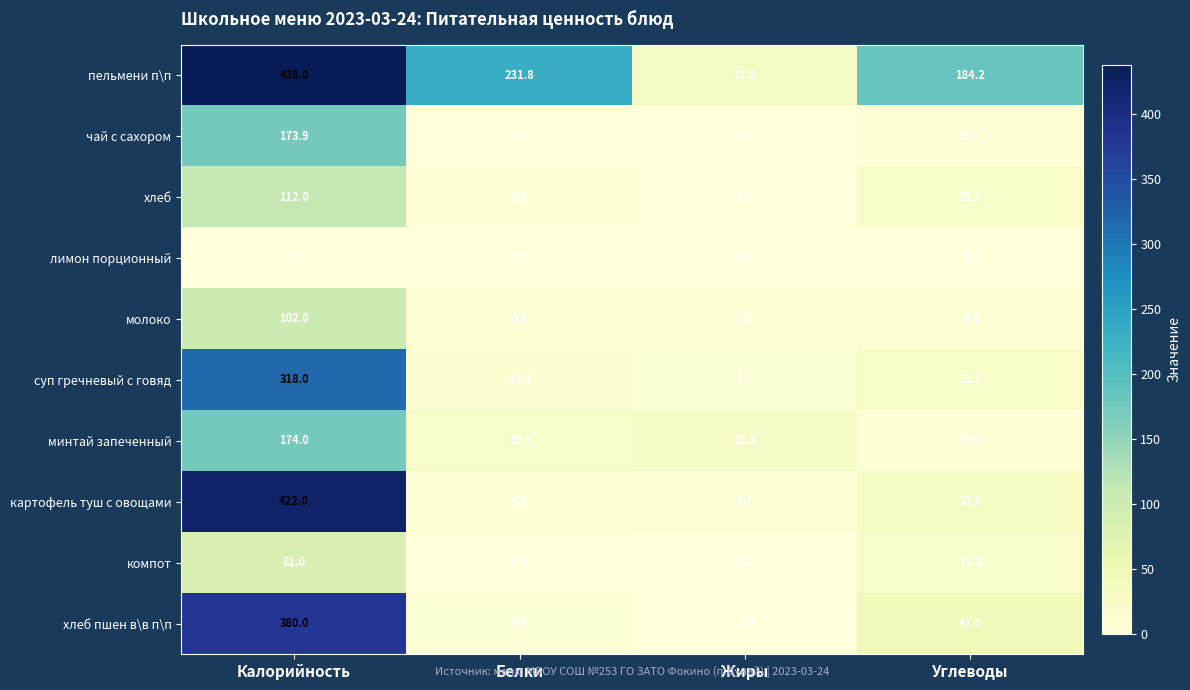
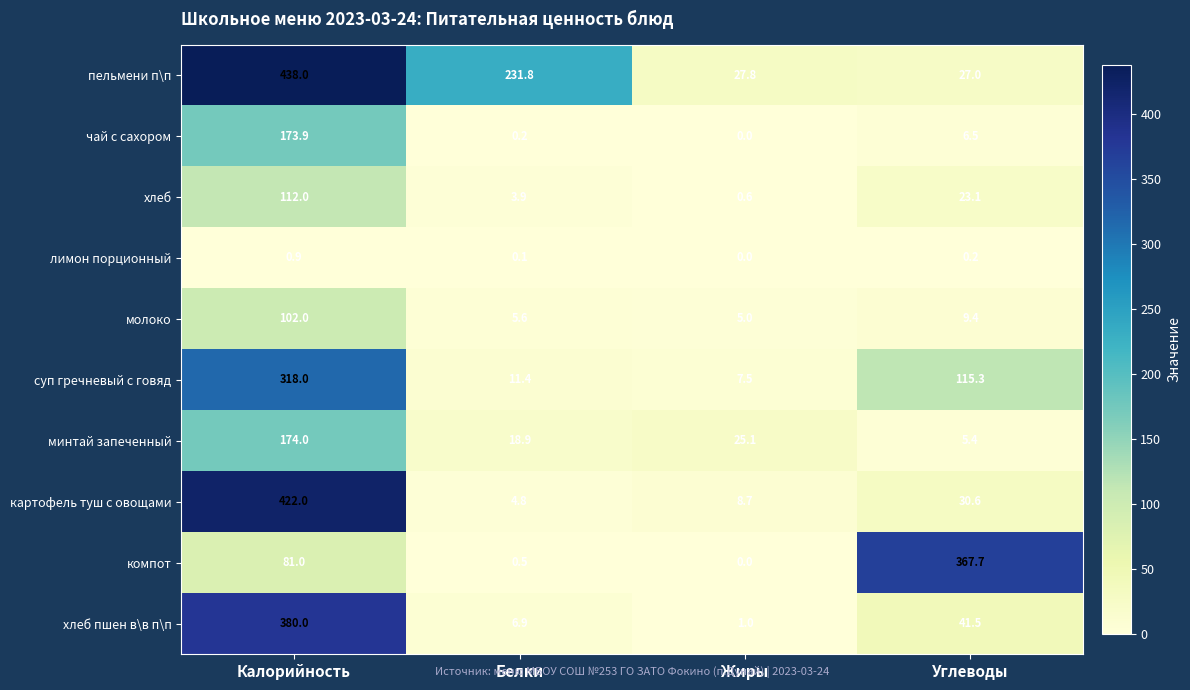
  {
    "пельмени п\\п": {
      "Калорийность": 438.0,
      "Белки": 231.8,
      "Жиры": 27.8,
-     "Углеводы": 184.2
+     "Углеводы": 27.0
    },
    "чай с сахором": {
      "Калорийность": 173.9
    },
    "хлеб": {
      "Калорийность": 112.0,
      "Углеводы": 23.1
    },
    "молоко": {
      "Калорийность": 102.0
    },
    "суп гречневый с говяд": {
      "Калорийность": 318.0,
-     "Углеводы": 23.1
+     "Углеводы": 115.3
    },
    "минтай запеченный": {
      "Калорийность": 174.0,
      "Белки": 18.9,
      "Жиры": 25.1
    },
    "картофель туш с овощами": {
      "Калорийность": 422.0,
      "Углеводы": 30.6
    },
    "компот": {
      "Калорийность": 81.0,
-     "Углеводы": 19.8
+     "Углеводы": 367.7
    },
    "хлеб пшен в\\в п\\п": {
      "Калорийность": 380.0,
      "Углеводы": 41.5
    }
  }
